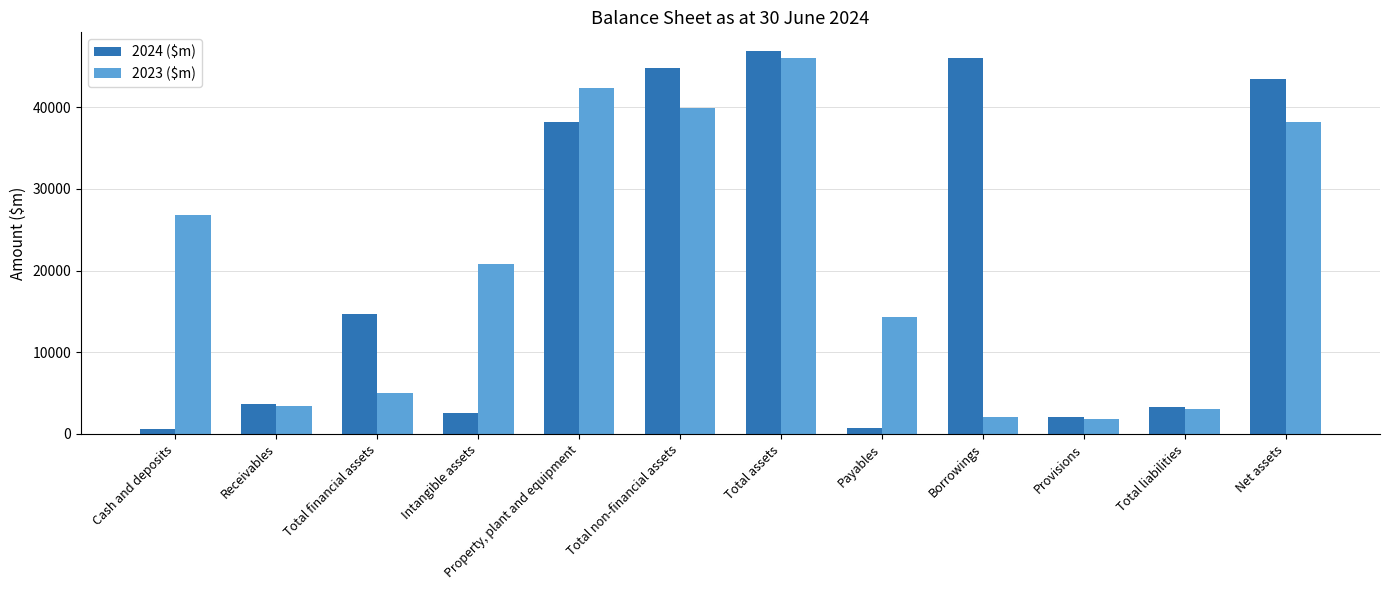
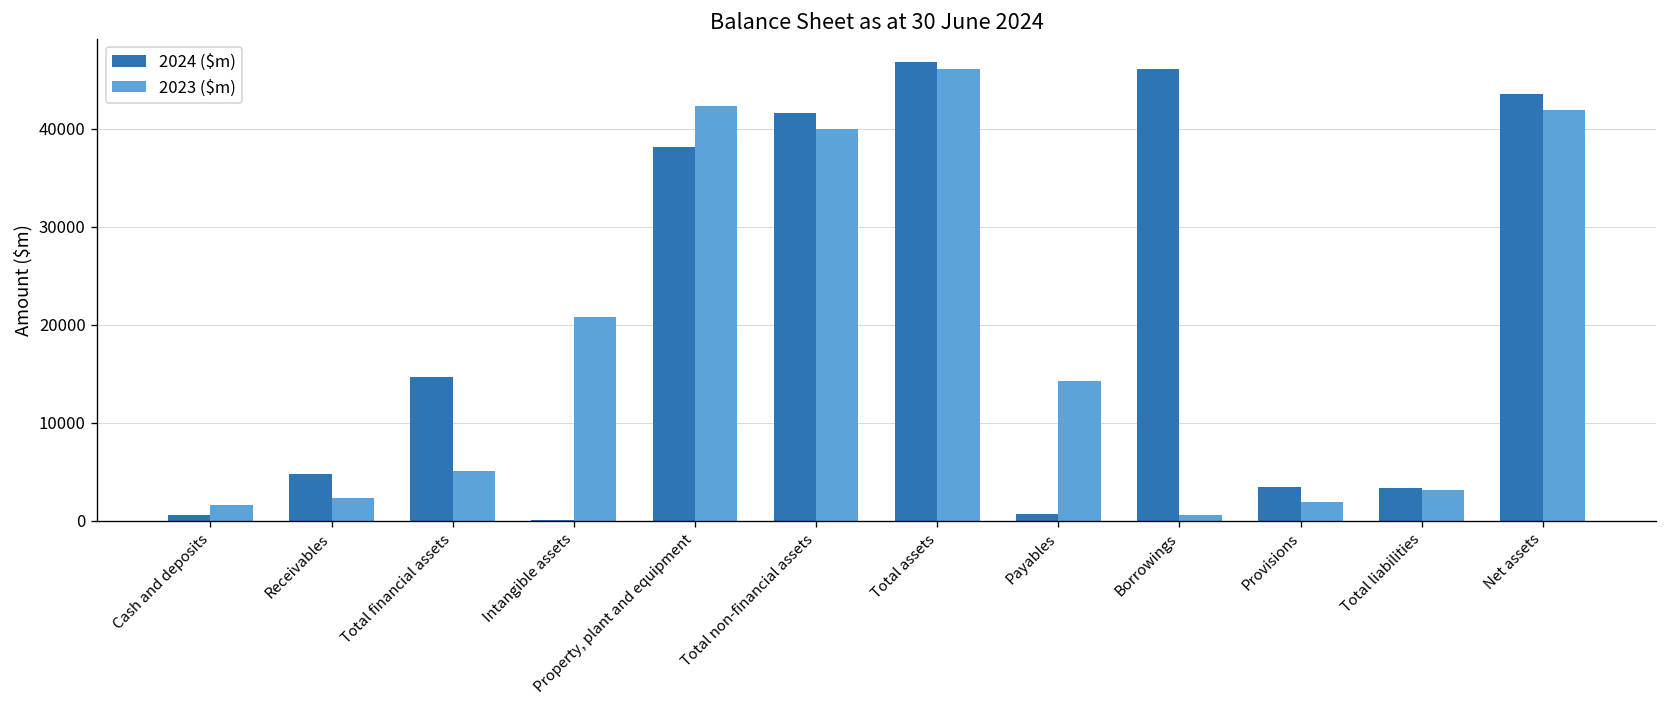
  {
    "2024 ($m)": {
      "Cash and deposits": 1000,
-     "Receivables": 4000,
+     "Receivables": 5000,
      "Total financial assets": 15000,
-     "Intangible assets": 3000,
+     "Intangible assets": 0,
      "Property, plant and equipment": 38000,
-     "Total non-financial assets": 45000,
+     "Total non-financial assets": 42000,
      "Total assets": 47000,
      "Payables": 1000,
      "Borrowings": 46000,
-     "Provisions": 2000,
+     "Provisions": 3000,
      "Total liabilities": 3000,
      "Net assets": 44000
    },
    "2023 ($m)": {
-     "Cash and deposits": 27000,
-     "Receivables": 3000,
+     "Cash and deposits": 2000,
+     "Receivables": 2000,
      "Total financial assets": 5000,
      "Intangible assets": 21000,
      "Property, plant and equipment": 42000,
      "Total non-financial assets": 40000,
      "Total assets": 46000,
      "Payables": 14000,
-     "Borrowings": 2000,
+     "Borrowings": 1000,
      "Provisions": 2000,
      "Total liabilities": 3000,
-     "Net assets": 38000
+     "Net assets": 42000
    }
  }
